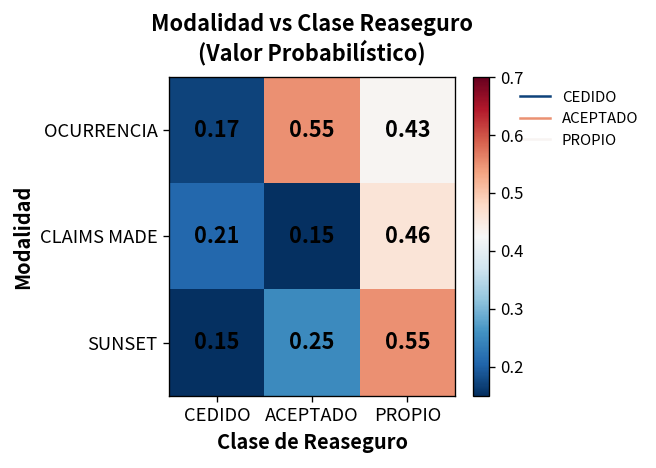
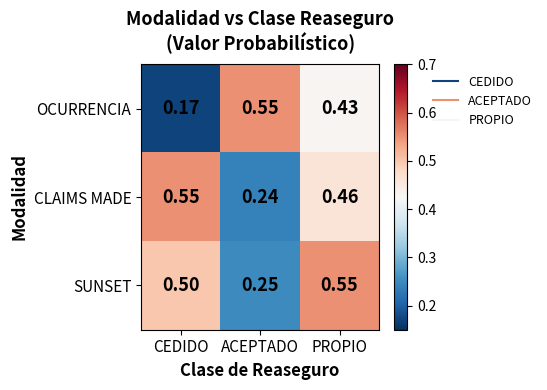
  {
    "OCURRENCIA": {
      "CEDIDO": 0.17,
      "ACEPTADO": 0.55,
      "PROPIO": 0.43
    },
    "CLAIMS MADE": {
-     "CEDIDO": 0.21,
-     "ACEPTADO": 0.15,
+     "CEDIDO": 0.55,
+     "ACEPTADO": 0.24,
      "PROPIO": 0.46
    },
    "SUNSET": {
-     "CEDIDO": 0.15,
+     "CEDIDO": 0.50,
      "ACEPTADO": 0.25,
      "PROPIO": 0.55
    }
  }
